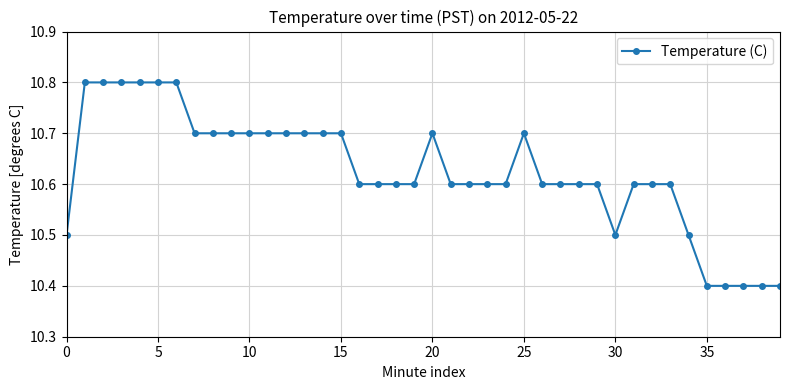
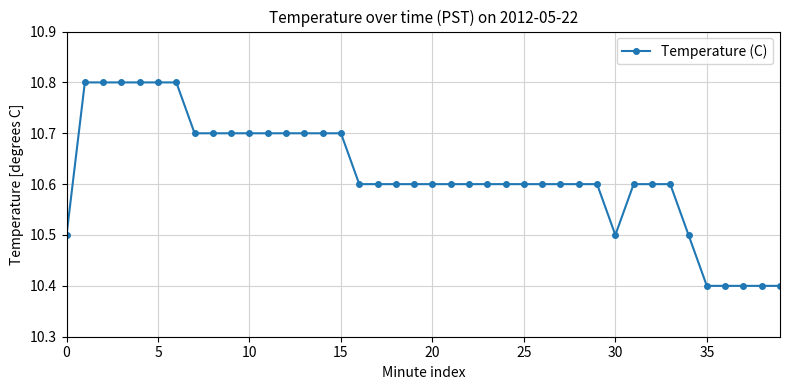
  {
    "0": 10.5,
    "5": 10.8,
    "10": 10.7,
    "15": 10.7,
-   "20": 10.7,
-   "25": 10.7,
+   "20": 10.6,
+   "25": 10.6,
    "30": 10.5,
    "35": 10.4
  }
